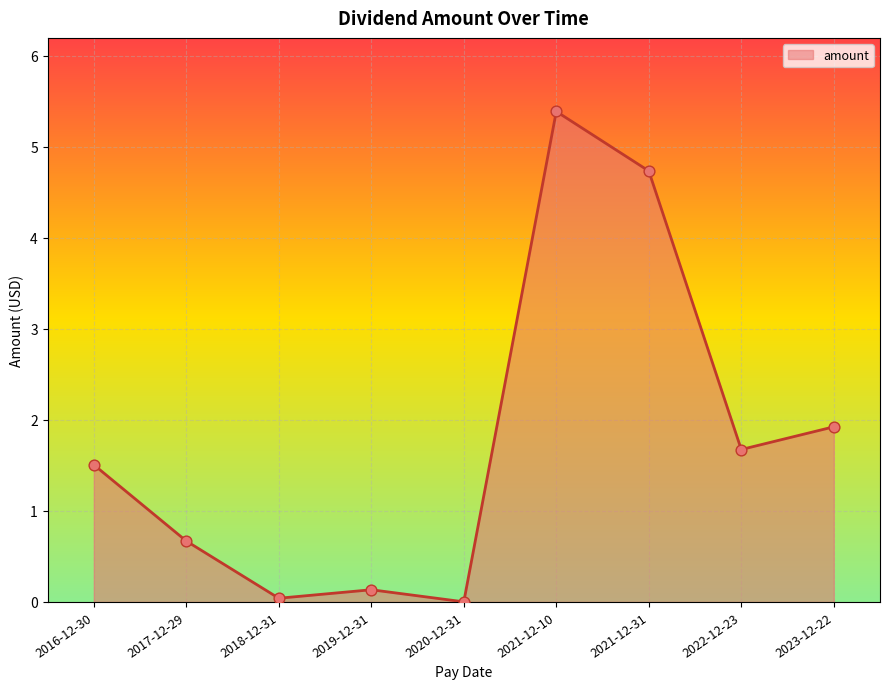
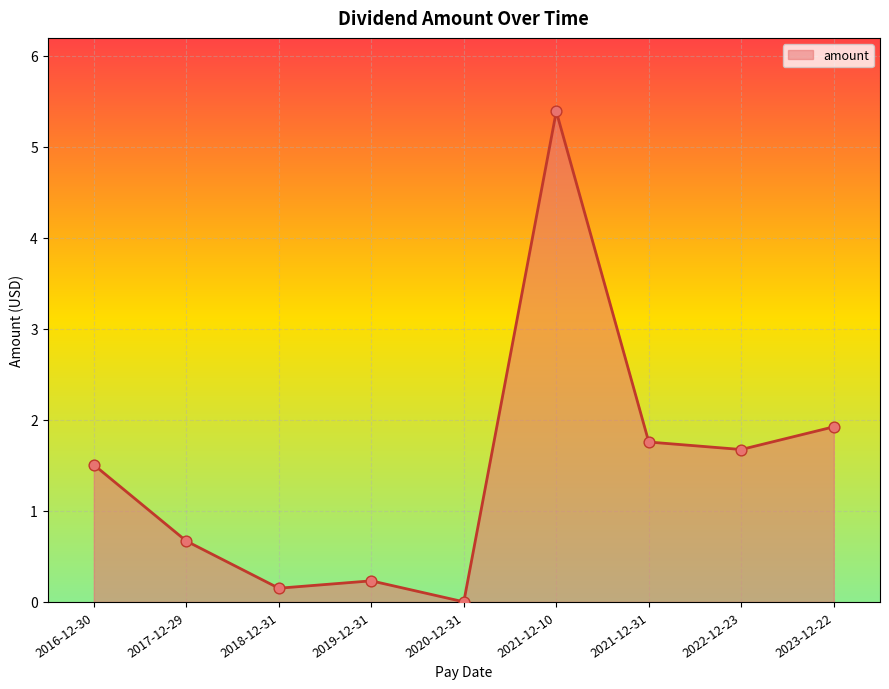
  {
    "2016-12-30": 1.5,
    "2017-12-29": 0.7,
-   "2018-12-31": 0.0,
-   "2019-12-31": 0.1,
+   "2018-12-31": 0.2,
+   "2019-12-31": 0.2,
    "2020-12-31": 0.0,
    "2021-12-10": 5.4,
-   "2021-12-31": 4.7,
+   "2021-12-31": 1.8,
    "2022-12-23": 1.7,
    "2023-12-22": 1.9
  }
